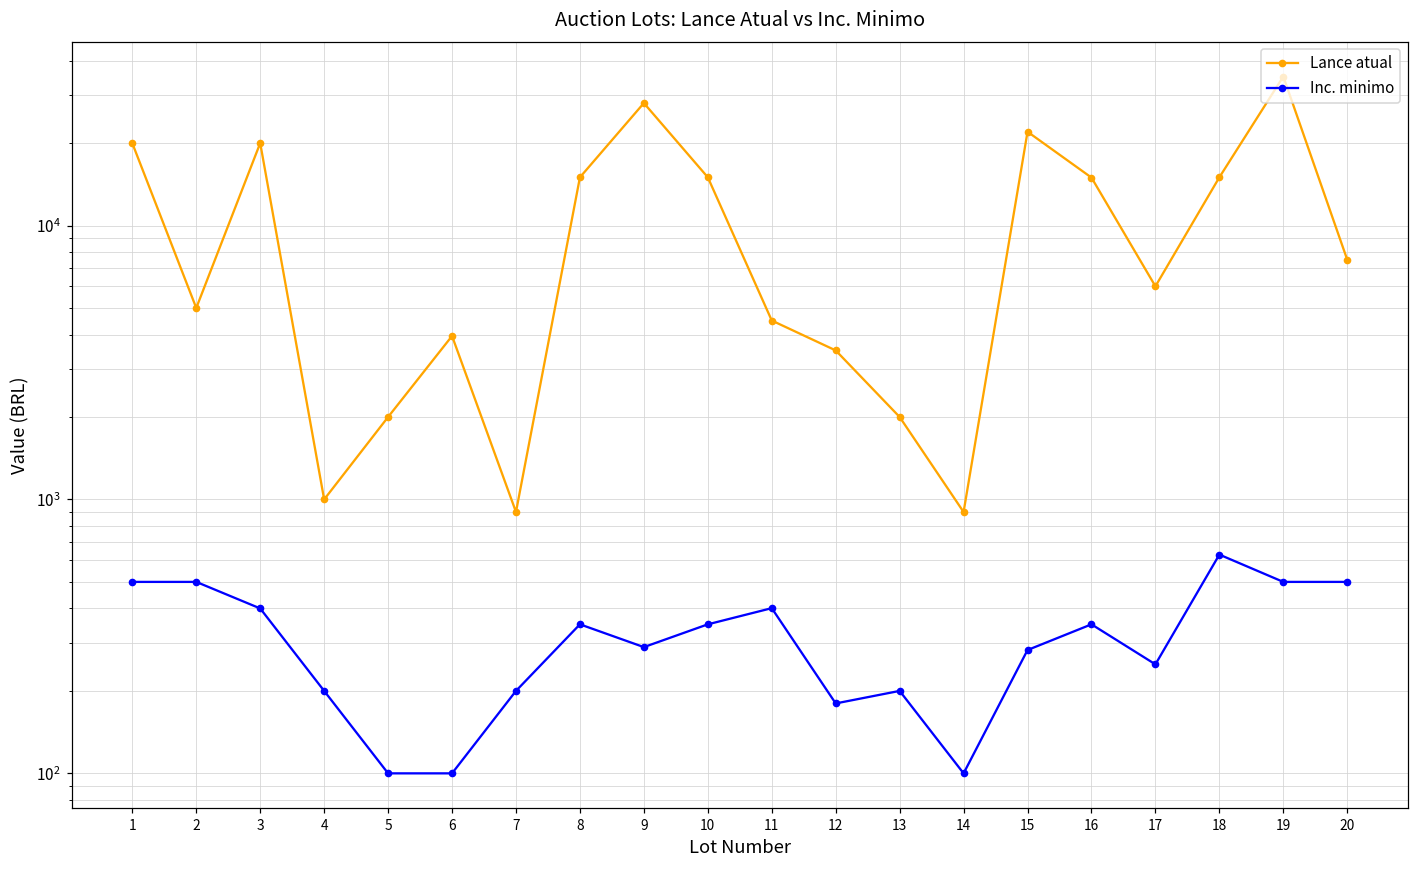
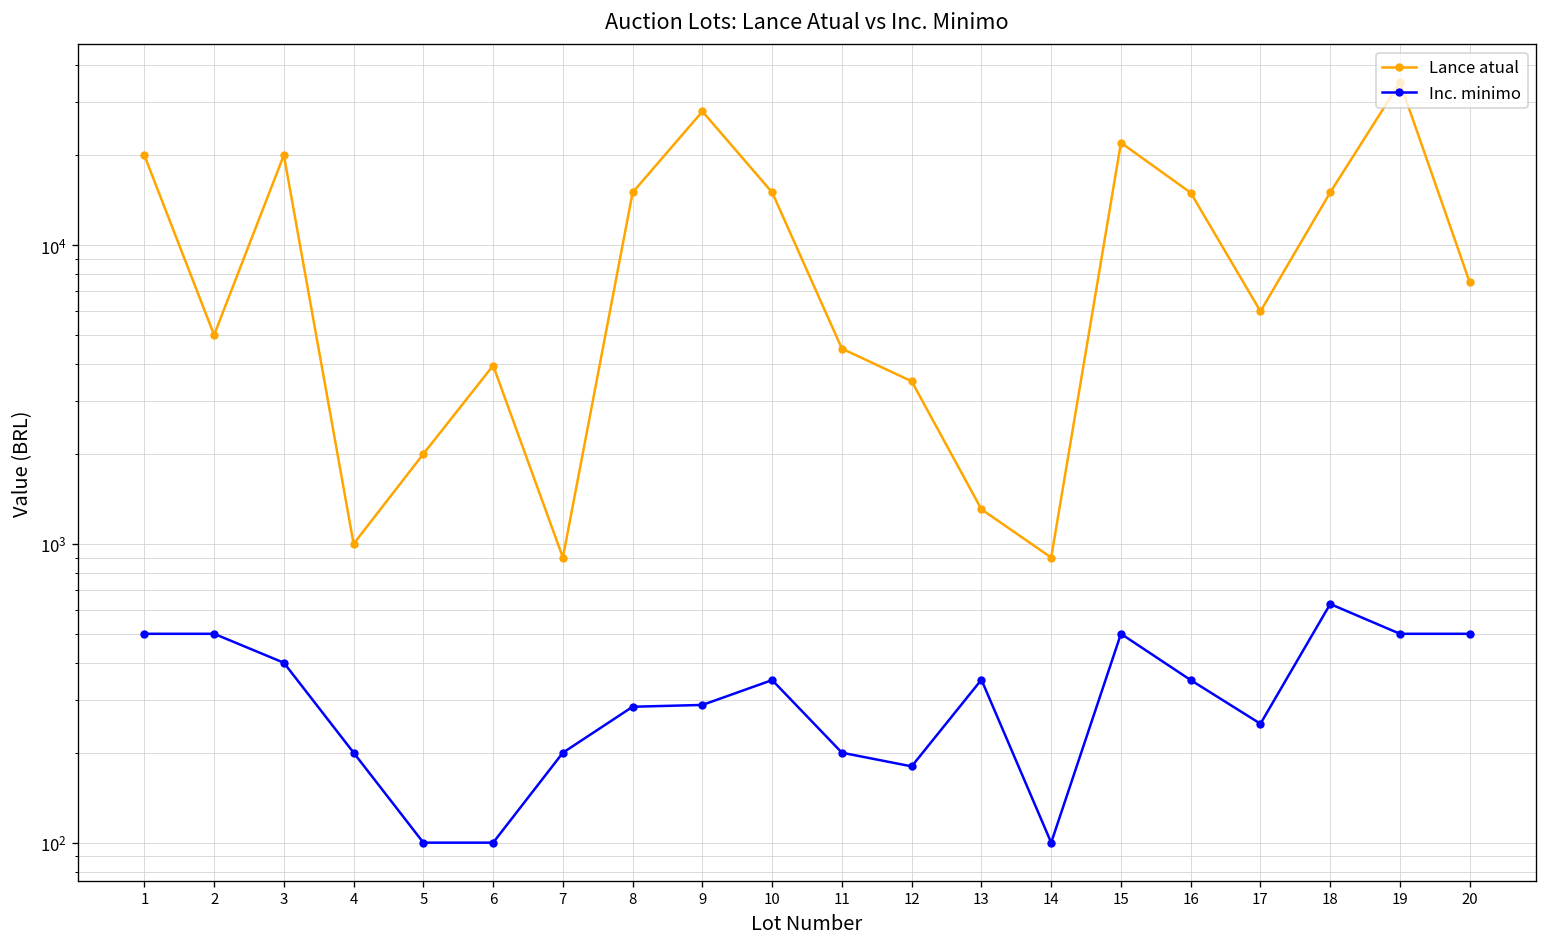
  {
    "Lance atual": {
      "1": 20000,
      "2": 5000,
      "3": 20000,
      "4": 1000,
      "5": 2000,
      "6": 4000,
      "7": 900,
      "8": 15000,
      "9": 28000,
      "10": 15000,
      "11": 4500,
      "12": 3500,
-     "13": 2000,
+     "13": 1300,
      "14": 900,
      "15": 22000,
      "16": 15000,
      "17": 6000,
      "18": 15000,
      "20": 7500
    },
    "Inc. minimo": {
      "1": 500,
      "2": 500,
      "3": 400,
      "4": 200,
      "5": 100,
      "6": 100,
      "7": 200,
-     "8": 350,
+     "8": 290,
      "9": 290,
      "10": 350,
-     "11": 400,
+     "11": 200,
      "12": 180,
-     "13": 200,
+     "13": 350,
      "14": 100,
-     "15": 280,
+     "15": 500,
      "16": 350,
      "17": 250,
      "18": 630,
      "19": 500,
      "20": 500
    }
  }
